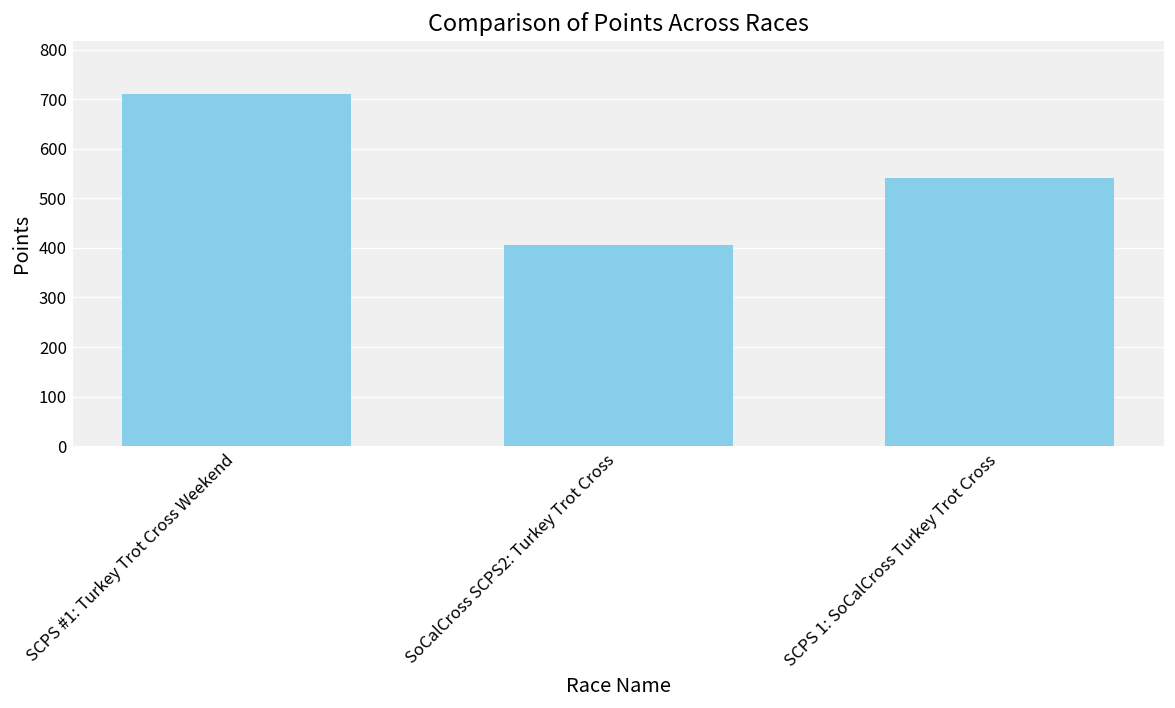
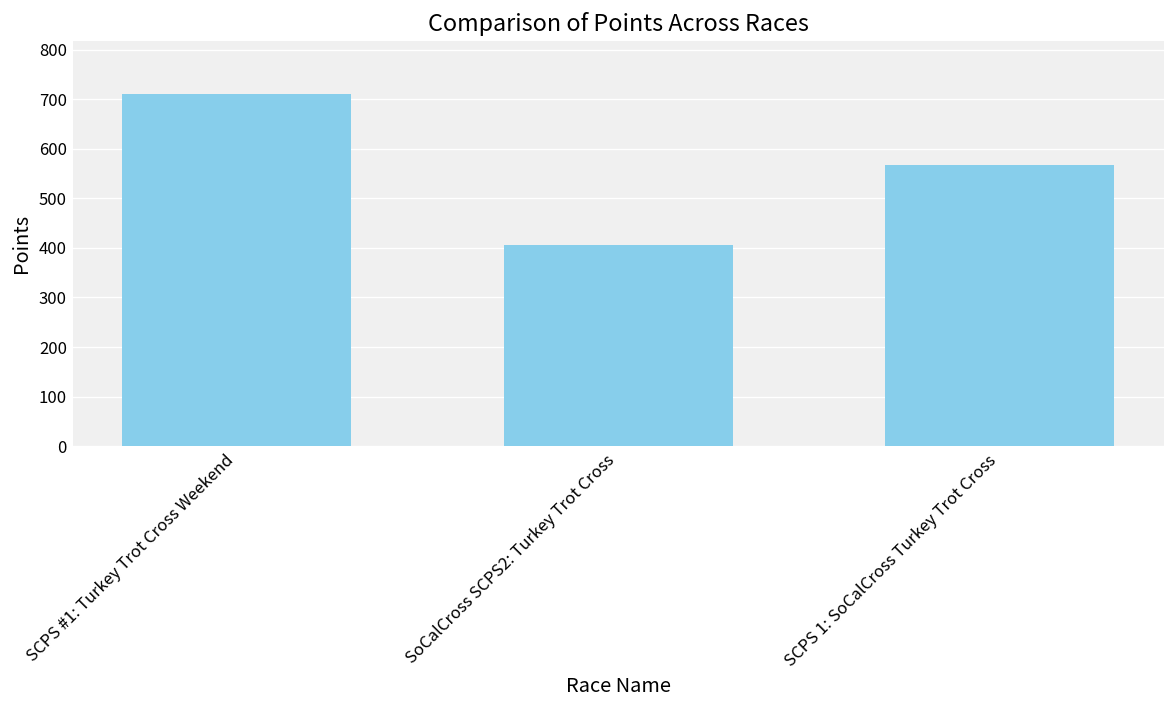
  {
    "SCPS #1: Turkey Trot Cross Weekend": 710,
    "SoCalCross SCPS2: Turkey Trot Cross": 410,
-   "SCPS 1: SoCalCross Turkey Trot Cross": 540
+   "SCPS 1: SoCalCross Turkey Trot Cross": 570
  }
